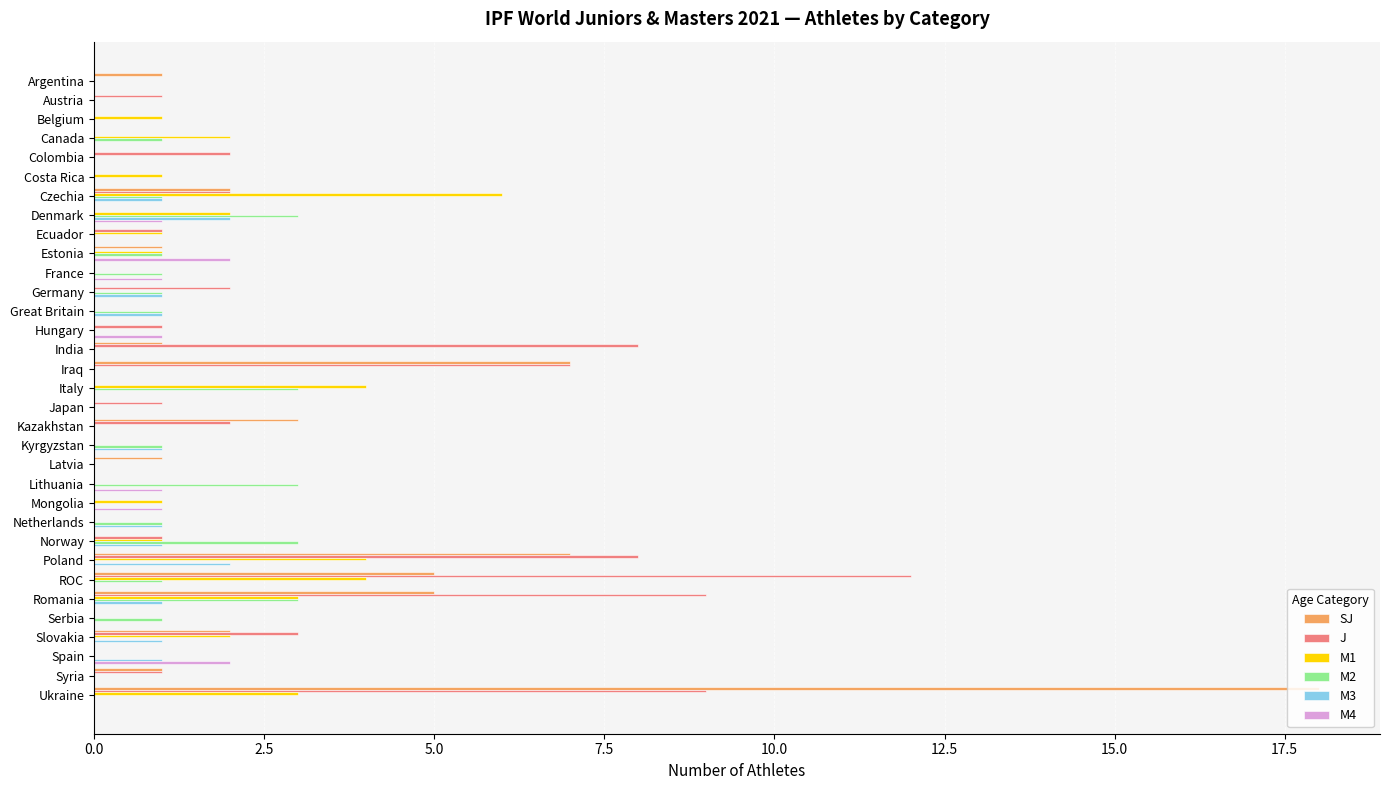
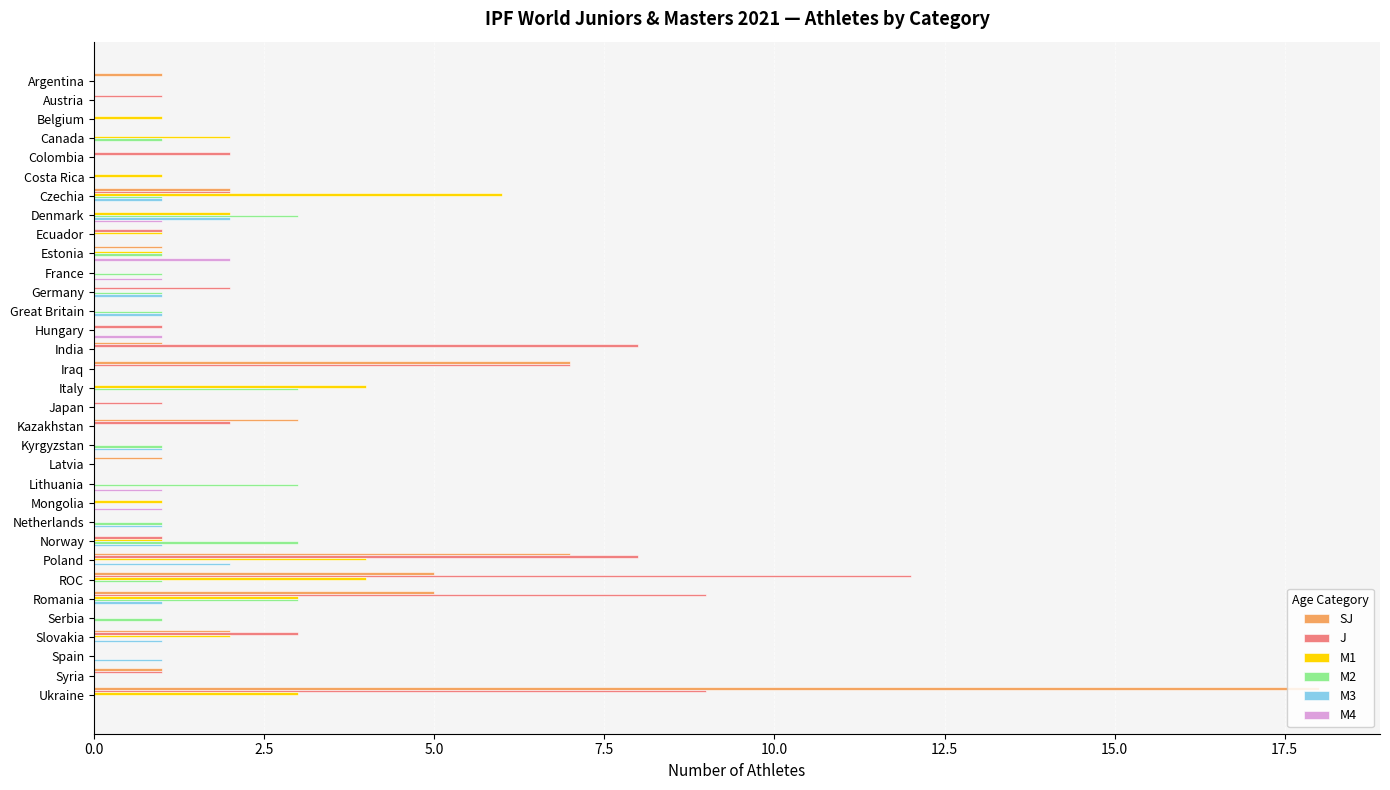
  {
    "M1": {
      "Argentina": 0,
      "Austria": 0,
      "Belgium": 1,
      "Canada": 2,
      "Colombia": 0,
      "Costa Rica": 1,
      "Czechia": 6,
      "Denmark": 2,
      "Ecuador": 1,
      "Estonia": 1,
      "France": 0,
      "Germany": 0,
      "Great Britain": 0,
      "Hungary": 0,
      "India": 0,
      "Iraq": 0,
      "Italy": 4,
      "Japan": 0,
      "Kazakhstan": 0,
      "Kyrgyzstan": 0,
      "Latvia": 0,
      "Lithuania": 0,
      "Mongolia": 1,
      "Netherlands": 0,
      "Norway": 1,
      "Poland": 4,
      "ROC": 4,
      "Romania": 3,
      "Serbia": 0,
      "Slovakia": 2,
      "Spain": 0,
      "Syria": 0,
      "Ukraine": 3
    },
    "M2": {
      "Argentina": 0,
      "Austria": 0,
      "Belgium": 0,
      "Canada": 1,
      "Colombia": 0,
      "Costa Rica": 0,
      "Czechia": 1,
      "Denmark": 3,
      "Ecuador": 0,
      "Estonia": 1,
      "France": 1,
      "Germany": 1,
      "Great Britain": 1,
      "Hungary": 0,
      "India": 0,
      "Iraq": 0,
      "Italy": 3,
      "Japan": 0,
      "Kazakhstan": 0,
      "Kyrgyzstan": 1,
      "Latvia": 0,
      "Lithuania": 3,
      "Mongolia": 0,
      "Netherlands": 1,
      "Norway": 3,
      "Poland": 0,
      "ROC": 1,
      "Romania": 3,
      "Serbia": 1,
      "Slovakia": 0,
      "Spain": 0,
      "Syria": 0,
      "Ukraine": 0
    },
    "M3": {
      "Argentina": 0,
      "Austria": 0,
      "Belgium": 0,
      "Canada": 0,
      "Colombia": 0,
      "Costa Rica": 0,
      "Czechia": 1,
      "Denmark": 2,
      "Ecuador": 0,
      "Estonia": 0,
      "France": 0,
      "Germany": 1,
      "Great Britain": 1,
      "Hungary": 0,
      "India": 0,
      "Iraq": 0,
      "Italy": 0,
      "Japan": 0,
      "Kazakhstan": 0,
      "Kyrgyzstan": 1,
      "Latvia": 0,
      "Lithuania": 0,
      "Mongolia": 0,
      "Netherlands": 1,
      "Norway": 1,
      "Poland": 2,
      "ROC": 0,
      "Romania": 1,
      "Serbia": 0,
      "Slovakia": 1,
      "Spain": 1,
      "Syria": 0,
      "Ukraine": 0
    },
    "M4": {
      "Argentina": 0,
      "Austria": 0,
      "Belgium": 0,
      "Canada": 0,
      "Colombia": 0,
      "Costa Rica": 0,
      "Czechia": 0,
      "Denmark": 1,
      "Ecuador": 0,
      "Estonia": 2,
      "France": 1,
      "Germany": 0,
      "Great Britain": 0,
      "Hungary": 1,
      "India": 0,
      "Iraq": 0,
      "Italy": 0,
      "Japan": 0,
      "Kazakhstan": 0,
      "Kyrgyzstan": 0,
      "Latvia": 0,
      "Lithuania": 1,
      "Mongolia": 1,
      "Netherlands": 0,
      "Norway": 0,
      "Poland": 0,
      "ROC": 0,
      "Romania": 0,
      "Serbia": 0,
      "Slovakia": 0,
-     "Spain": 2,
+     "Spain": 0,
      "Syria": 0,
      "Ukraine": 0
    }
  }
